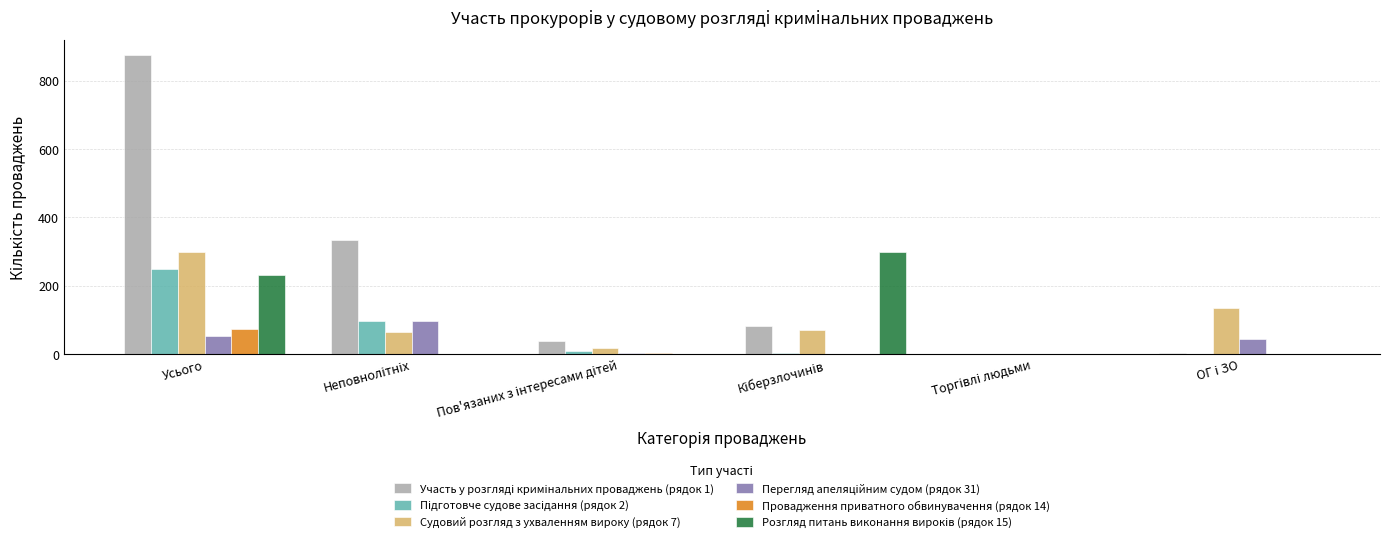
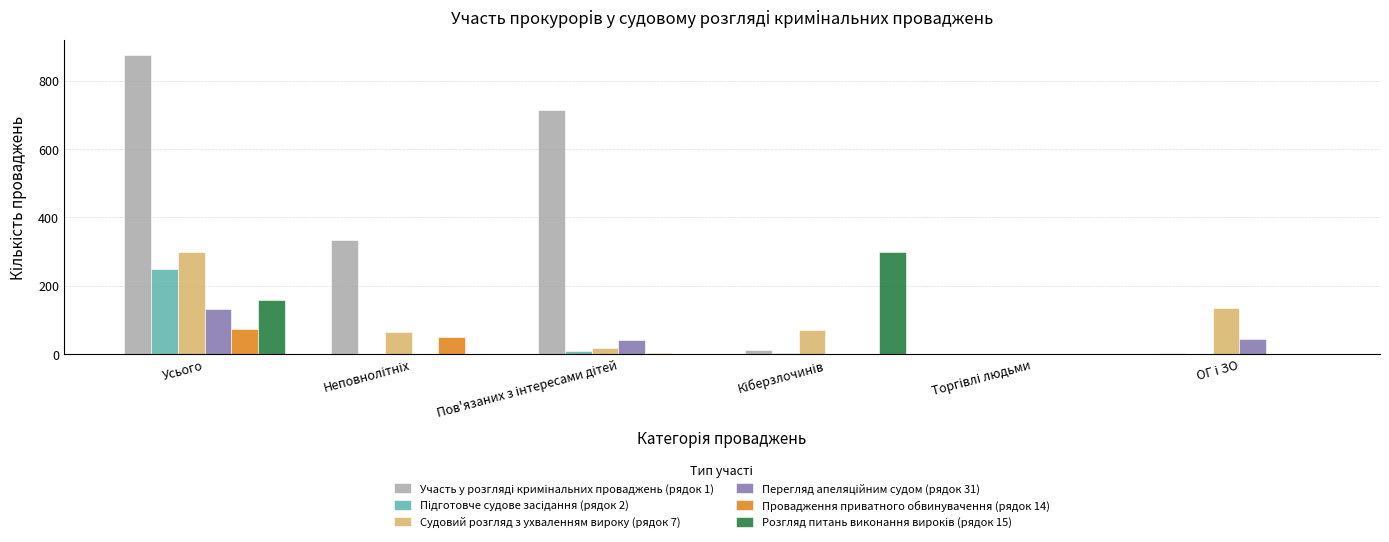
  {
    "Участь у розгляді кримінальних проваджень (рядок 1)": {
      "Усього": 880,
      "Неповнолітніх": 340,
-     "Пов'язаних з інтересами дітей": 40,
-     "Кіберзлочинів": 80,
+     "Пов'язаних з інтересами дітей": 710,
+     "Кіберзлочинів": 10,
      "Торгівлі людьми": 0
    },
    "Підготовче судове засідання (рядок 2)": {
      "Усього": 250,
-     "Неповнолітніх": 100,
+     "Неповнолітніх": 0,
      "Пов'язаних з інтересами дітей": 10,
      "Торгівлі людьми": 0,
      "ОГ і ЗО": 0
    },
    "Судовий розгляд з ухваленням вироку (рядок 7)": {
      "Усього": 300,
      "Неповнолітніх": 60,
      "Пов'язаних з інтересами дітей": 20,
      "Кіберзлочинів": 70,
      "Торгівлі людьми": 0,
      "ОГ і ЗО": 130
    },
    "Перегляд апеляційним судом (рядок 31)": {
-     "Усього": 50,
-     "Неповнолітніх": 100,
-     "Пов'язаних з інтересами дітей": 0,
+     "Усього": 130,
+     "Неповнолітніх": 0,
+     "Пов'язаних з інтересами дітей": 40,
      "Кіберзлочинів": 0,
      "Торгівлі людьми": 0,
      "ОГ і ЗО": 40
    },
    "Провадження приватного обвинувачення (рядок 14)": {
      "Усього": 70,
-     "Неповнолітніх": 0,
+     "Неповнолітніх": 50,
      "Кіберзлочинів": 0,
      "Торгівлі людьми": 0,
      "ОГ і ЗО": 0
    },
    "Розгляд питань виконання вироків (рядок 15)": {
-     "Усього": 230,
+     "Усього": 160,
      "Неповнолітніх": 0,
      "Пов'язаних з інтересами дітей": 0,
      "Кіберзлочинів": 300,
      "Торгівлі людьми": 0
    }
  }
